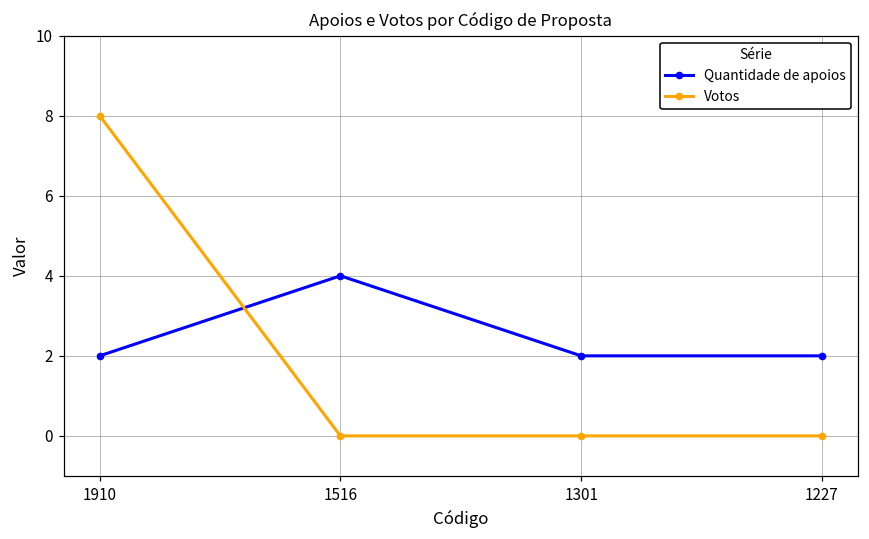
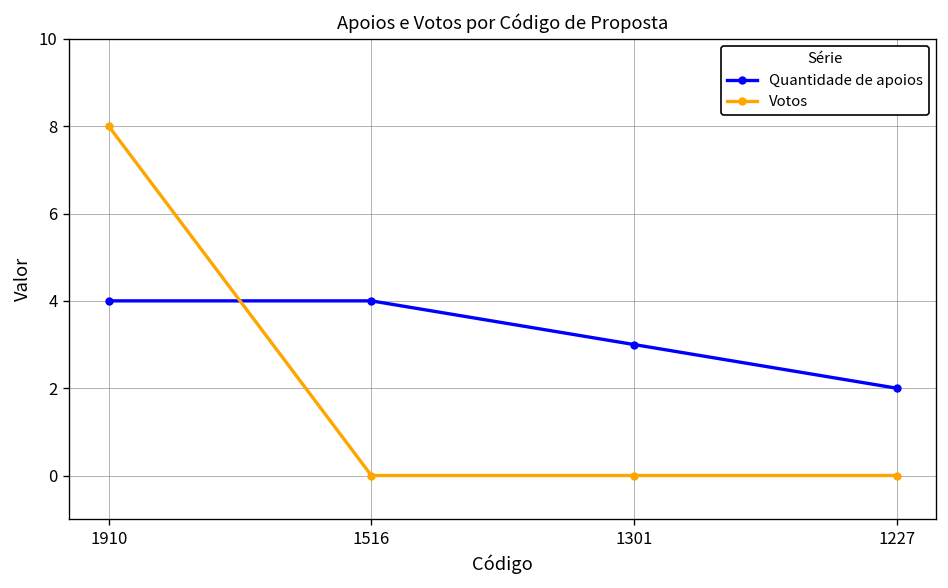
  {
    "Quantidade de apoios": {
-     "1910": 2,
+     "1910": 4,
      "1516": 4,
-     "1301": 2,
+     "1301": 3,
      "1227": 2
    },
    "Votos": {
      "1910": 8,
      "1516": 0,
      "1301": 0,
      "1227": 0
    }
  }
